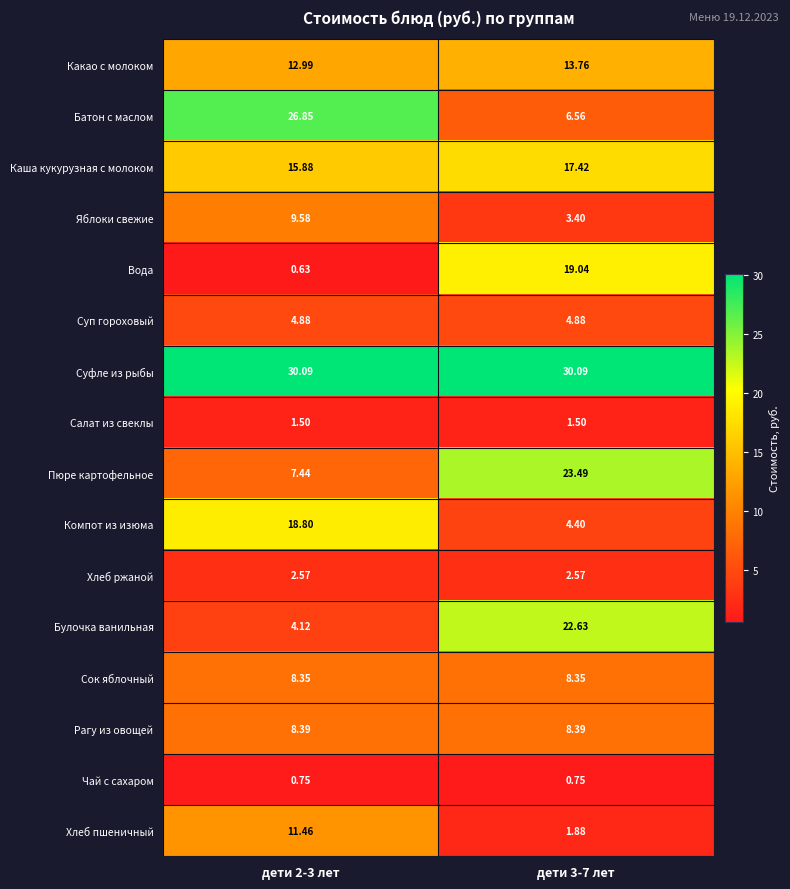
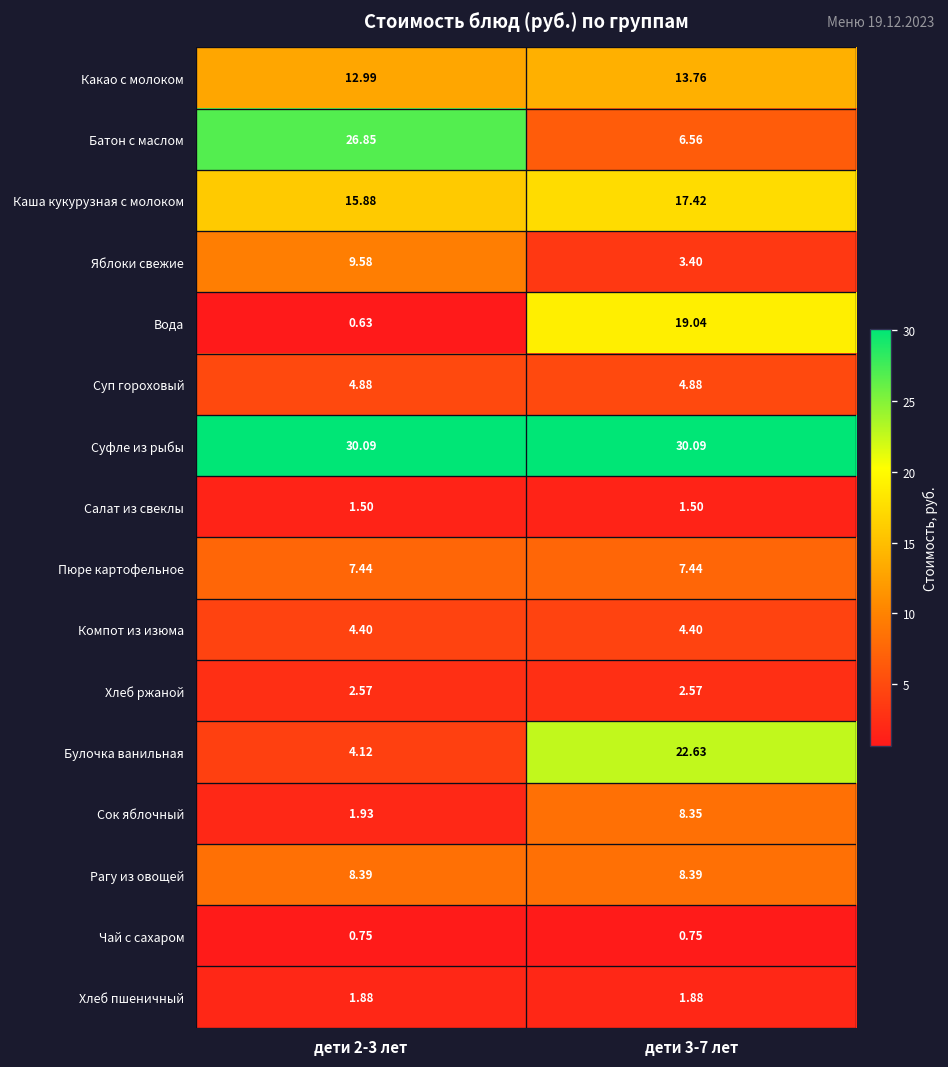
  {
    "Какао с молоком": {
      "дети 2-3 лет": 12.99,
      "дети 3-7 лет": 13.76
    },
    "Батон с маслом": {
      "дети 2-3 лет": 26.85,
      "дети 3-7 лет": 6.56
    },
    "Каша кукурузная с молоком": {
      "дети 2-3 лет": 15.88,
      "дети 3-7 лет": 17.42
    },
    "Яблоки свежие": {
      "дети 2-3 лет": 9.58,
      "дети 3-7 лет": 3.40
    },
    "Вода": {
      "дети 2-3 лет": 0.63,
      "дети 3-7 лет": 19.04
    },
    "Суп гороховый": {
      "дети 2-3 лет": 4.88,
      "дети 3-7 лет": 4.88
    },
    "Суфле из рыбы": {
      "дети 2-3 лет": 30.09,
      "дети 3-7 лет": 30.09
    },
    "Салат из свеклы": {
      "дети 2-3 лет": 1.50,
      "дети 3-7 лет": 1.50
    },
    "Пюре картофельное": {
      "дети 2-3 лет": 7.44,
-     "дети 3-7 лет": 23.49
+     "дети 3-7 лет": 7.44
    },
    "Компот из изюма": {
-     "дети 2-3 лет": 18.80,
+     "дети 2-3 лет": 4.40,
      "дети 3-7 лет": 4.40
    },
    "Хлеб ржаной": {
      "дети 2-3 лет": 2.57,
      "дети 3-7 лет": 2.57
    },
    "Булочка ванильная": {
      "дети 2-3 лет": 4.12,
      "дети 3-7 лет": 22.63
    },
    "Сок яблочный": {
-     "дети 2-3 лет": 8.35,
+     "дети 2-3 лет": 1.93,
      "дети 3-7 лет": 8.35
    },
    "Рагу из овощей": {
      "дети 2-3 лет": 8.39,
      "дети 3-7 лет": 8.39
    },
    "Чай с сахаром": {
      "дети 2-3 лет": 0.75,
      "дети 3-7 лет": 0.75
    },
    "Хлеб пшеничный": {
-     "дети 2-3 лет": 11.46,
+     "дети 2-3 лет": 1.88,
      "дети 3-7 лет": 1.88
    }
  }
